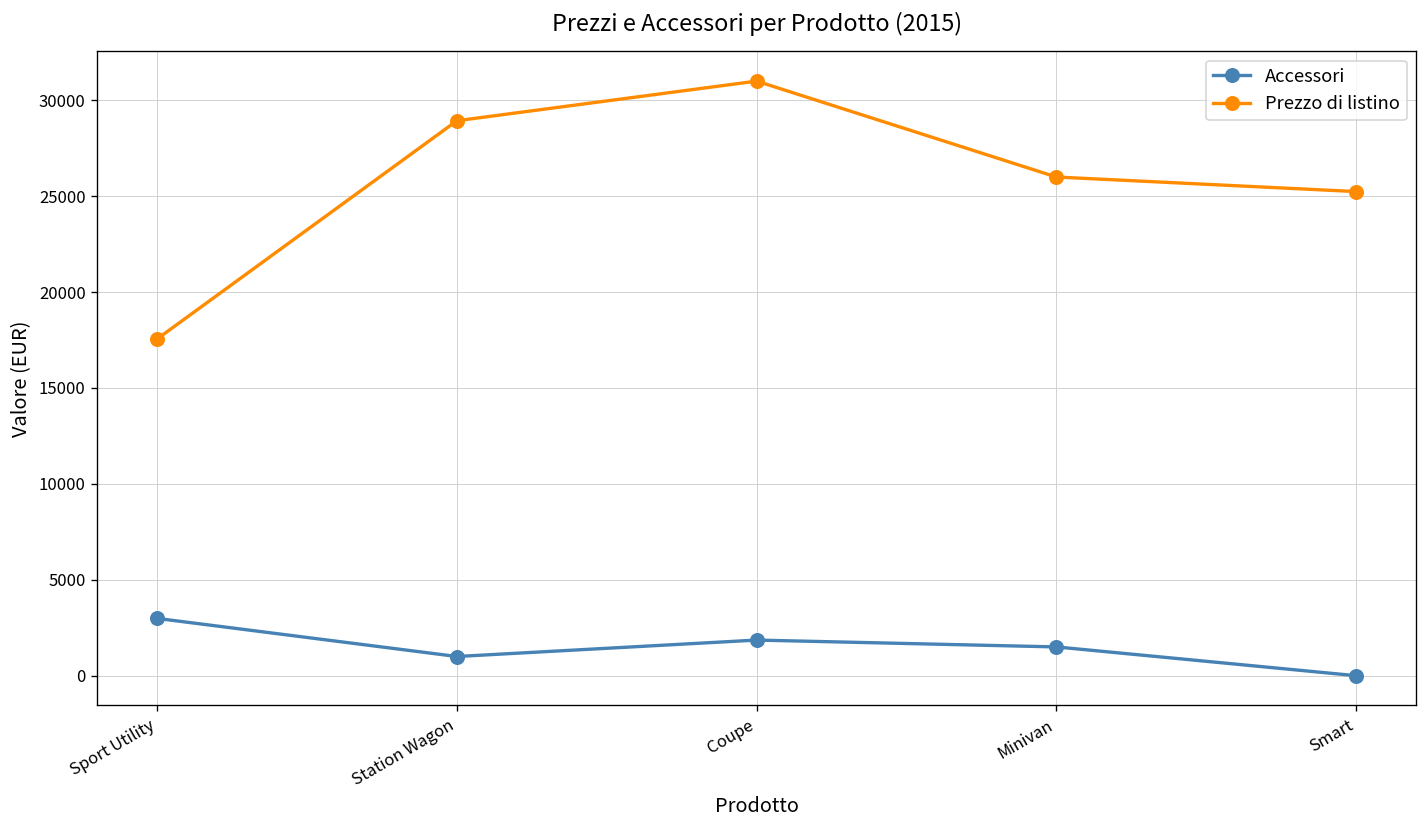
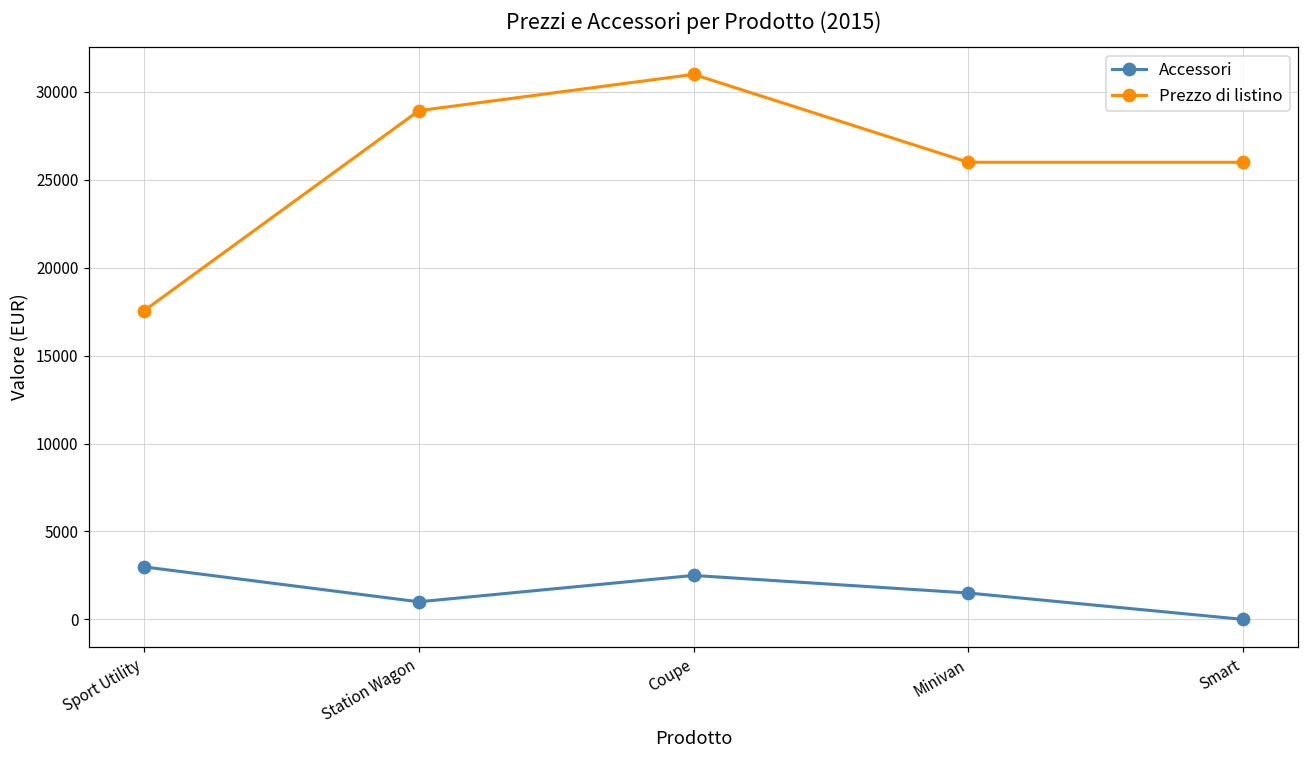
  {
    "Accessori": {
      "Sport Utility": 3000,
      "Station Wagon": 1000,
-     "Coupe": 1900,
+     "Coupe": 2500,
      "Minivan": 1500,
      "Smart": 0
    },
    "Prezzo di listino": {
      "Sport Utility": 17600,
      "Station Wagon": 28900,
      "Coupe": 31000,
      "Minivan": 26000,
-     "Smart": 25200
+     "Smart": 26000
    }
  }
